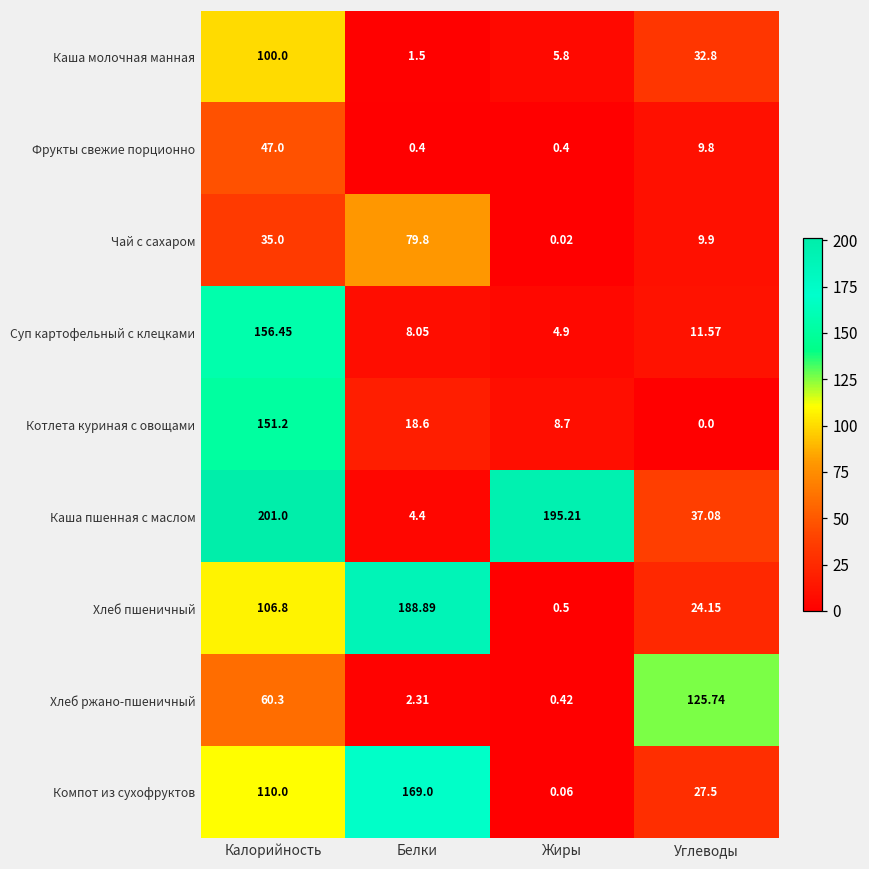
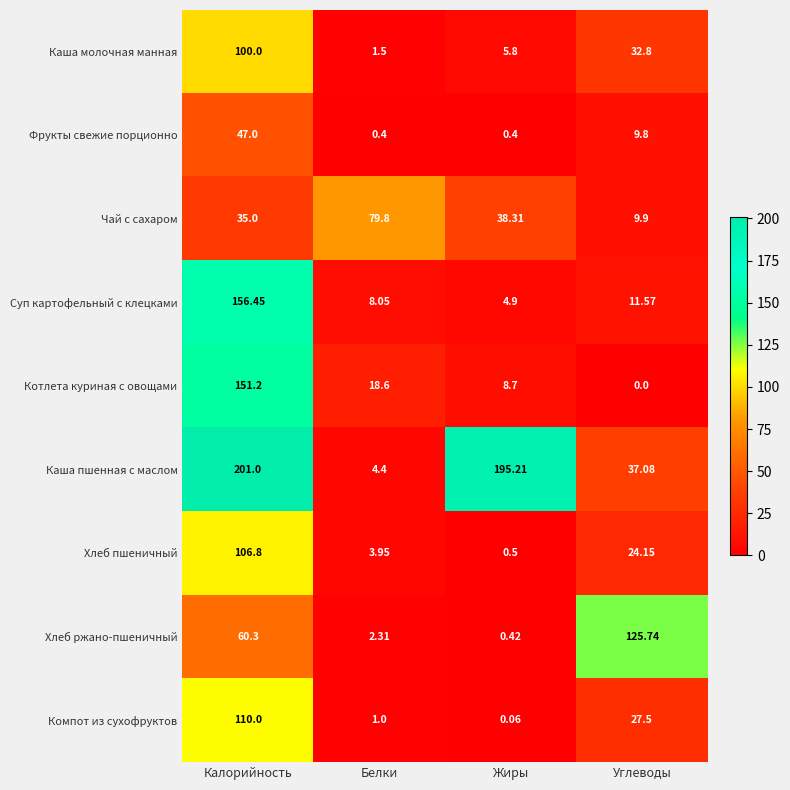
  {
    "Каша молочная манная": {
      "Калорийность": 100.0,
      "Белки": 1.5,
      "Жиры": 5.8,
      "Углеводы": 32.8
    },
    "Фрукты свежие порционно": {
      "Калорийность": 47.0,
      "Белки": 0.4,
      "Жиры": 0.4,
      "Углеводы": 9.8
    },
    "Чай с сахаром": {
      "Калорийность": 35.0,
      "Белки": 79.8,
-     "Жиры": 0.02,
+     "Жиры": 38.31,
      "Углеводы": 9.9
    },
    "Суп картофельный с клецками": {
      "Калорийность": 156.45,
      "Белки": 8.05,
      "Жиры": 4.9,
      "Углеводы": 11.57
    },
    "Котлета куриная с овощами": {
      "Калорийность": 151.2,
      "Белки": 18.6,
      "Жиры": 8.7,
      "Углеводы": 0.0
    },
    "Каша пшенная с маслом": {
      "Калорийность": 201.0,
      "Белки": 4.4,
      "Жиры": 195.21,
      "Углеводы": 37.08
    },
    "Хлеб пшеничный": {
      "Калорийность": 106.8,
-     "Белки": 188.89,
+     "Белки": 3.95,
      "Жиры": 0.5,
      "Углеводы": 24.15
    },
    "Хлеб ржано-пшеничный": {
      "Калорийность": 60.3,
      "Белки": 2.31,
      "Жиры": 0.42,
      "Углеводы": 125.74
    },
    "Компот из сухофруктов": {
      "Калорийность": 110.0,
-     "Белки": 169.0,
+     "Белки": 1.0,
      "Жиры": 0.06,
      "Углеводы": 27.5
    }
  }
